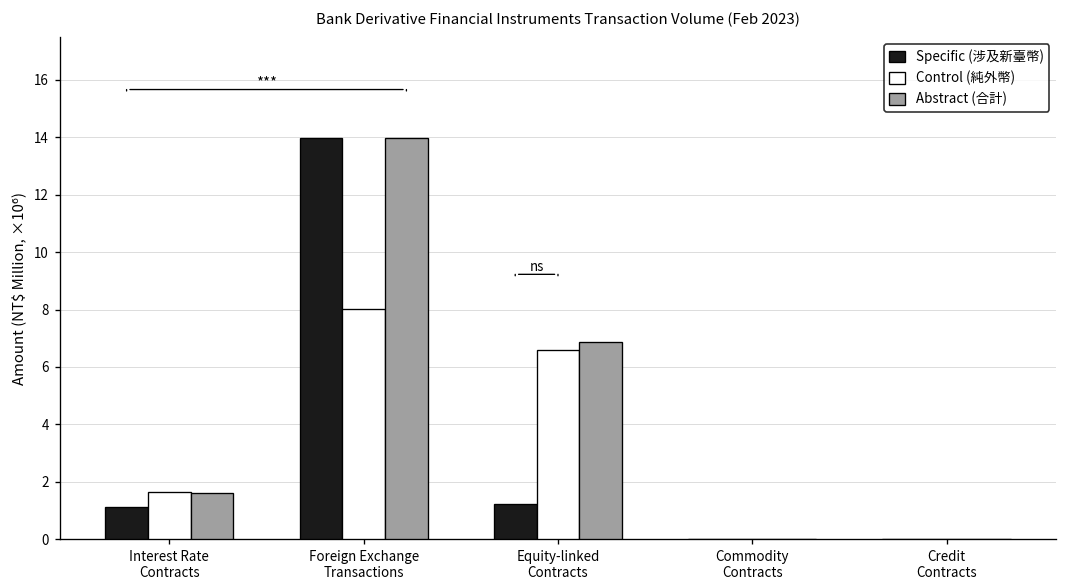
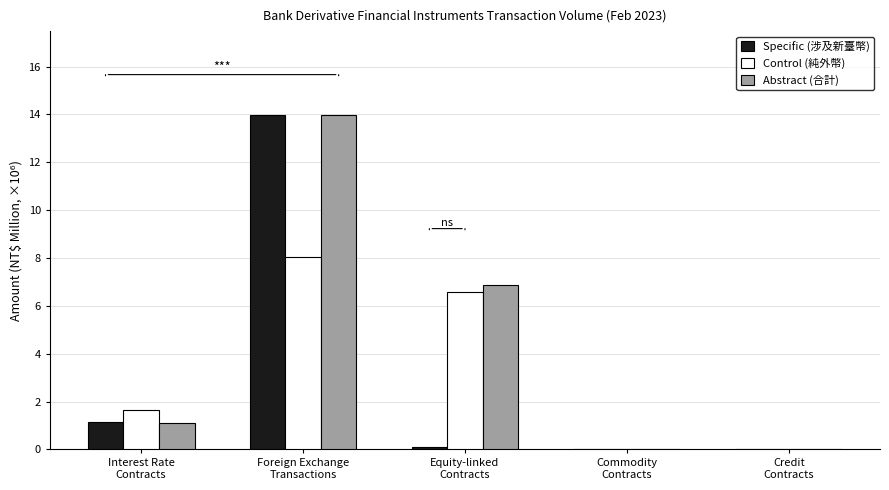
  {
    "Specific (涉及新臺幣)": {
      "Interest Rate Contracts": 1.1,
      "Foreign Exchange Transactions": 14.0,
-     "Equity-linked Contracts": 1.2
+     "Equity-linked Contracts": 0.1
    },
    "Control (純外幣)": {
      "Interest Rate Contracts": 1.6,
      "Foreign Exchange Transactions": 8.0,
      "Equity-linked Contracts": 6.6
    },
    "Abstract (合計)": {
-     "Interest Rate Contracts": 1.6,
+     "Interest Rate Contracts": 1.1,
      "Foreign Exchange Transactions": 14.0,
      "Equity-linked Contracts": 6.9
    }
  }
